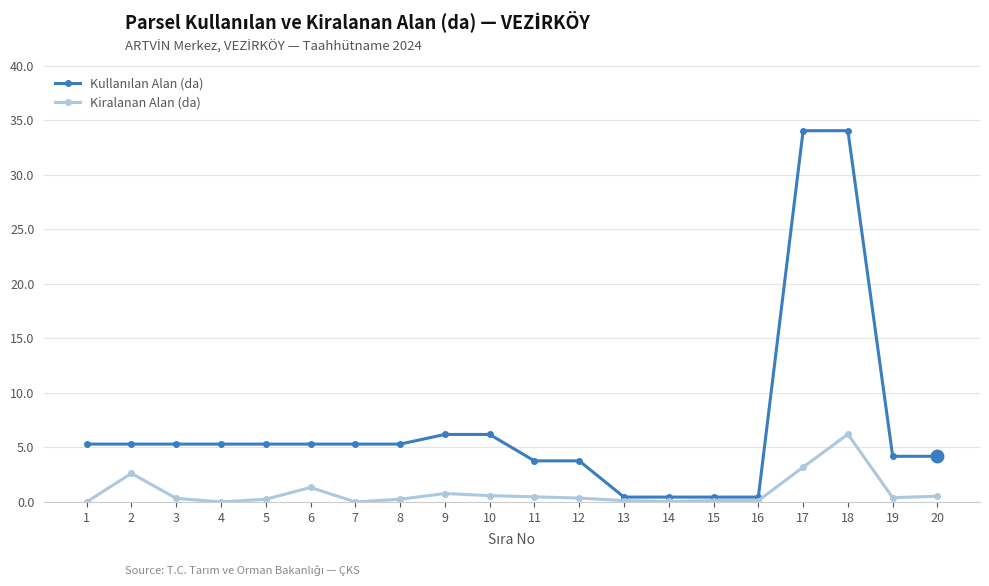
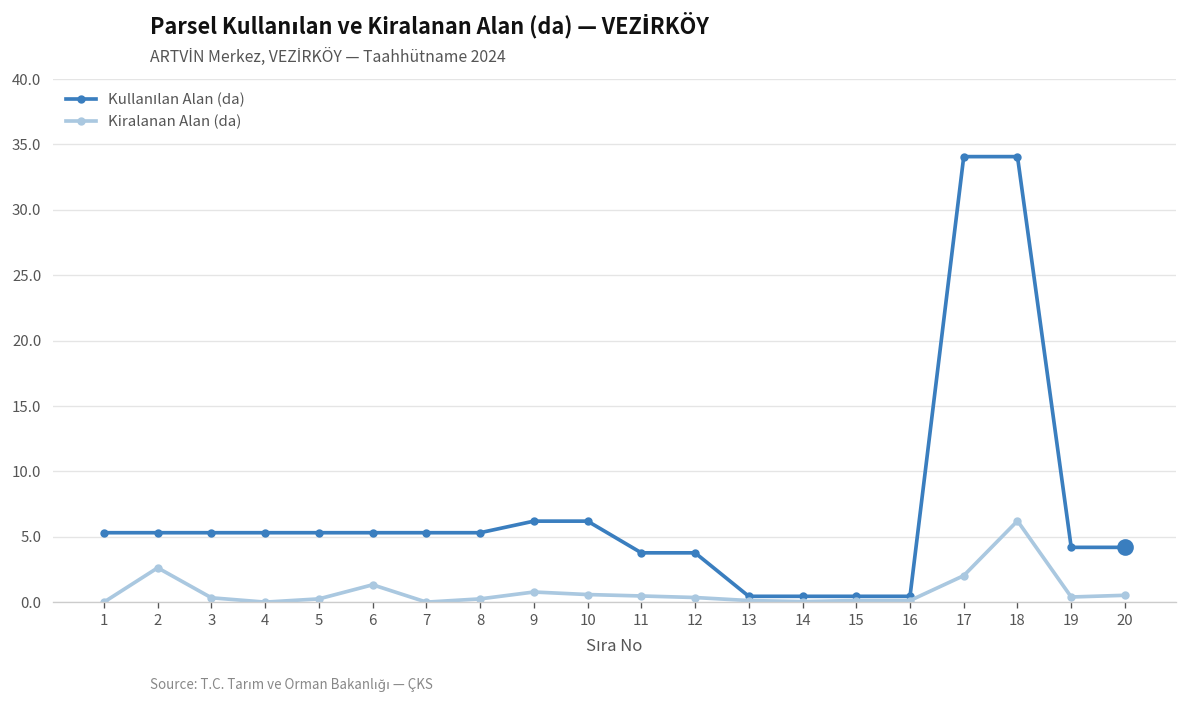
  {
    "Kiralanan Alan (da)": {
      "1": 0.0,
      "2": 2.6,
      "3": 0.3,
      "4": 0.0,
      "5": 0.2,
      "6": 1.3,
      "7": 0.0,
      "8": 0.2,
      "9": 0.8,
      "10": 0.6,
      "11": 0.5,
      "12": 0.4,
      "13": 0.1,
      "14": 0.0,
      "15": 0.1,
      "16": 0.1,
-     "17": 3.2,
+     "17": 2.0,
      "18": 6.2,
      "19": 0.4,
      "20": 0.5
    }
  }
